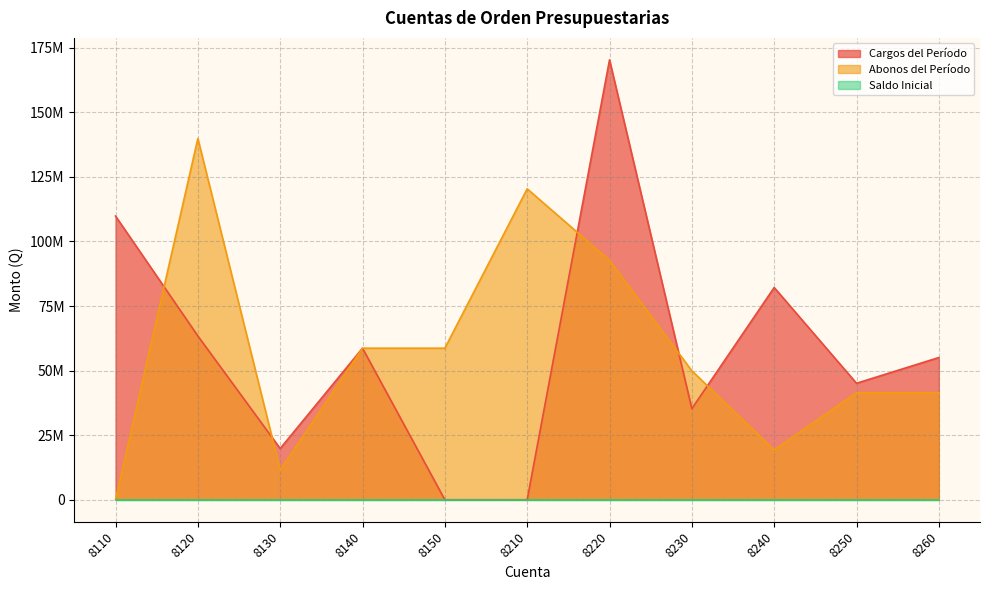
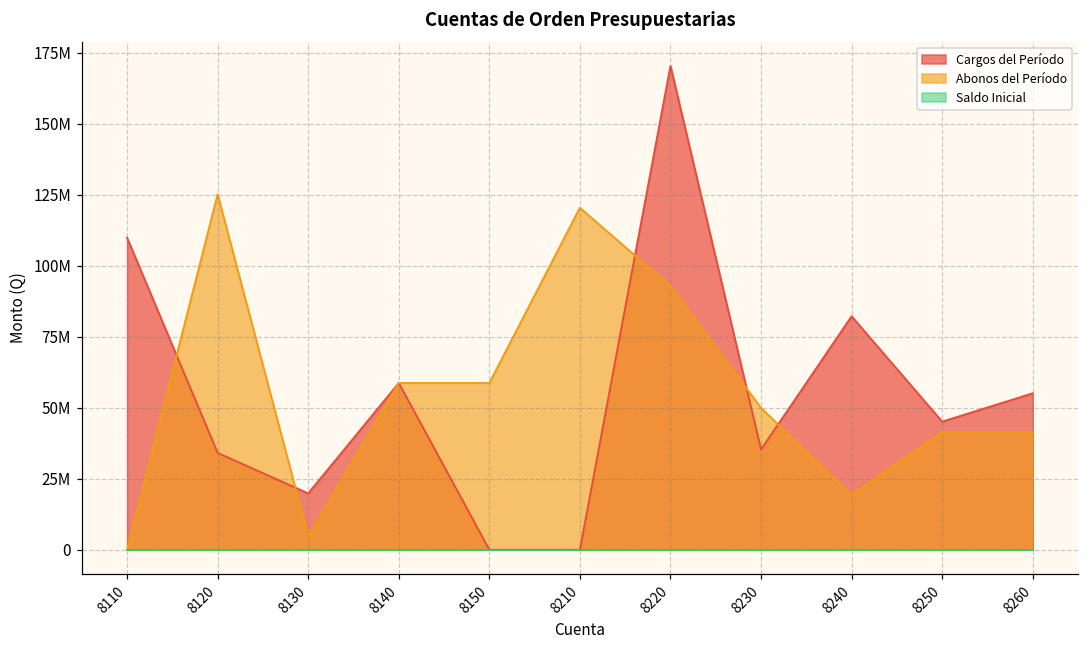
  {
    "Cargos del Período": {
      "8110": 110000000,
-     "8120": 63000000,
+     "8120": 34000000,
      "8130": 20000000,
      "8220": 170000000,
      "8230": 35000000,
      "8240": 82000000,
      "8250": 45000000,
      "8260": 55000000
    },
    "Abonos del Período": {
-     "8120": 140000000,
-     "8130": 11000000,
+     "8120": 125000000,
+     "8130": 5000000,
      "8150": 59000000,
      "8210": 120000000,
      "8220": 93000000,
      "8230": 50000000,
      "8240": 19000000,
      "8250": 41000000,
      "8260": 41000000
    },
    "Saldo Inicial": {
      "8120": 0,
      "8130": 0,
      "8140": 0,
      "8220": 0,
      "8230": 0,
      "8240": 0,
      "8250": 0,
      "8260": 0
    }
  }
